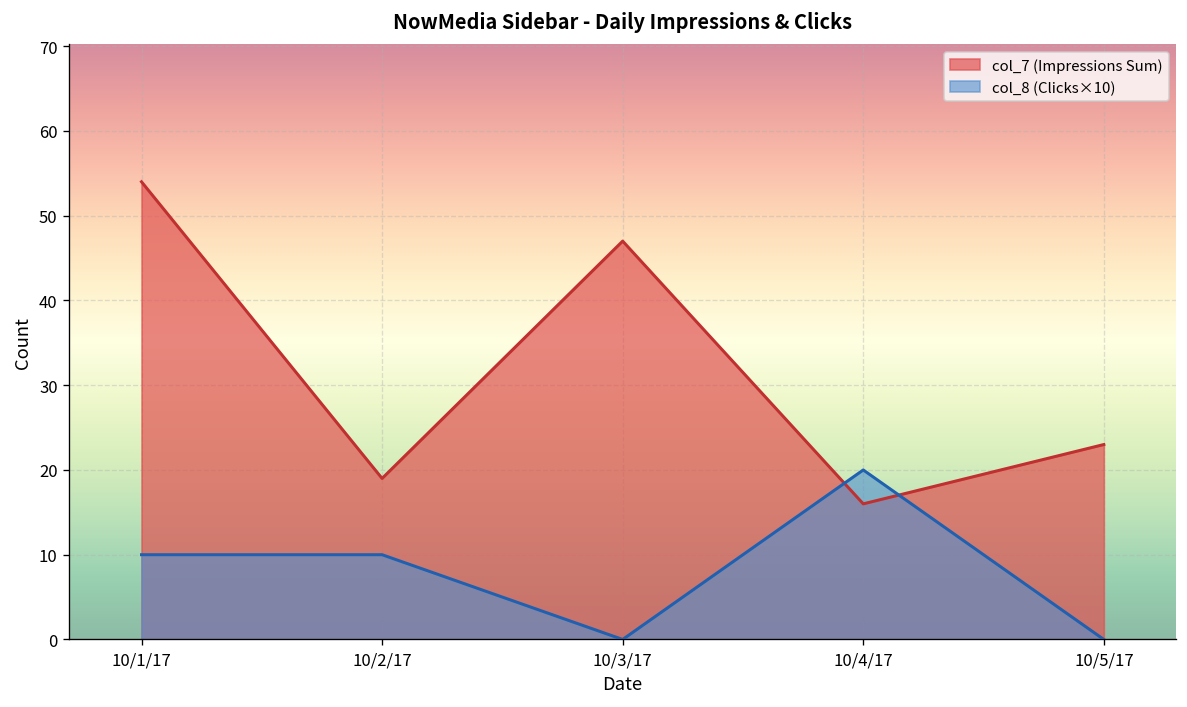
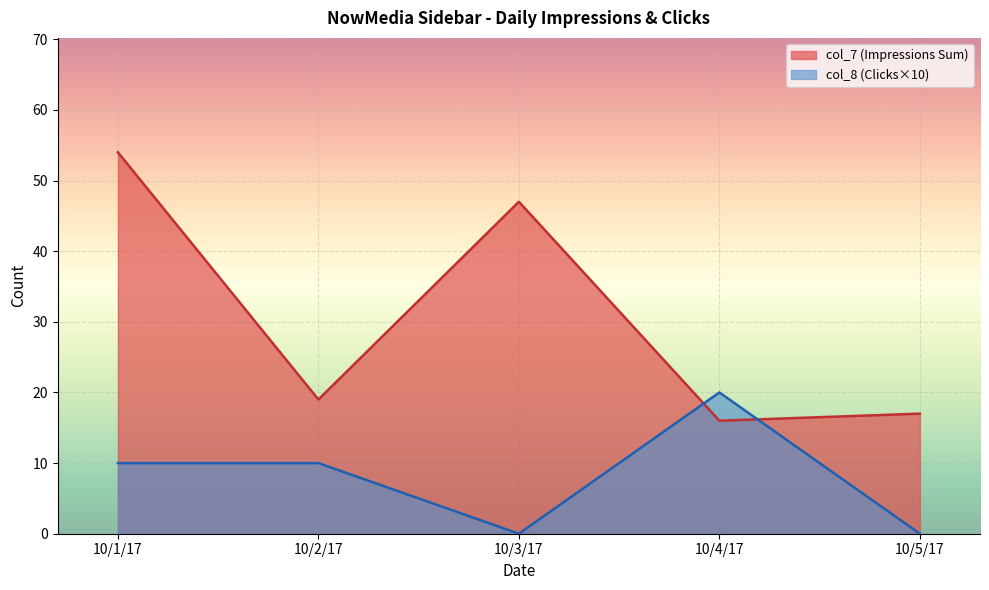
  {
    "col_7 (Impressions Sum)": {
      "10/1/17": 54,
      "10/2/17": 19,
      "10/3/17": 47,
      "10/4/17": 16,
-     "10/5/17": 23
+     "10/5/17": 17
    },
    "col_8 (Clicks×10)": {
      "10/1/17": 10,
      "10/2/17": 10,
      "10/3/17": 0,
      "10/4/17": 20,
      "10/5/17": 0
    }
  }
